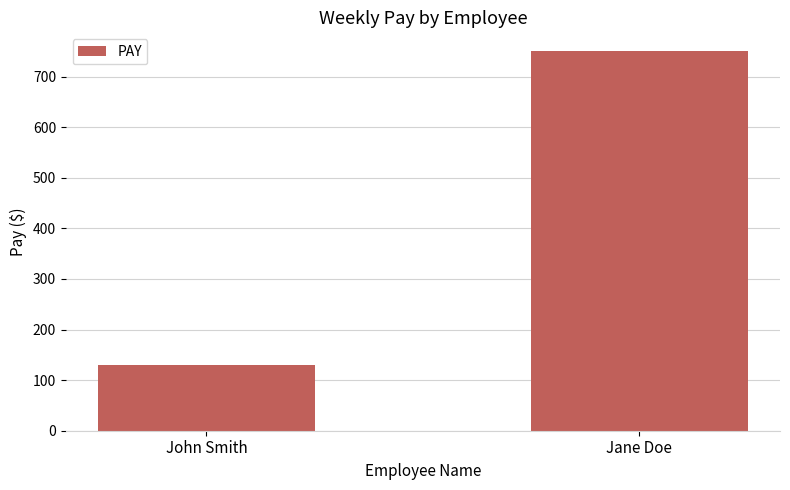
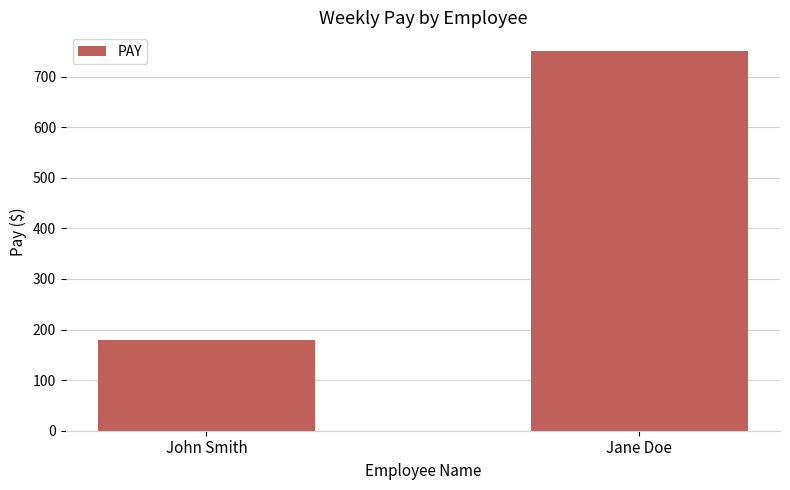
  {
-   "John Smith": 130,
+   "John Smith": 180,
    "Jane Doe": 750
  }
